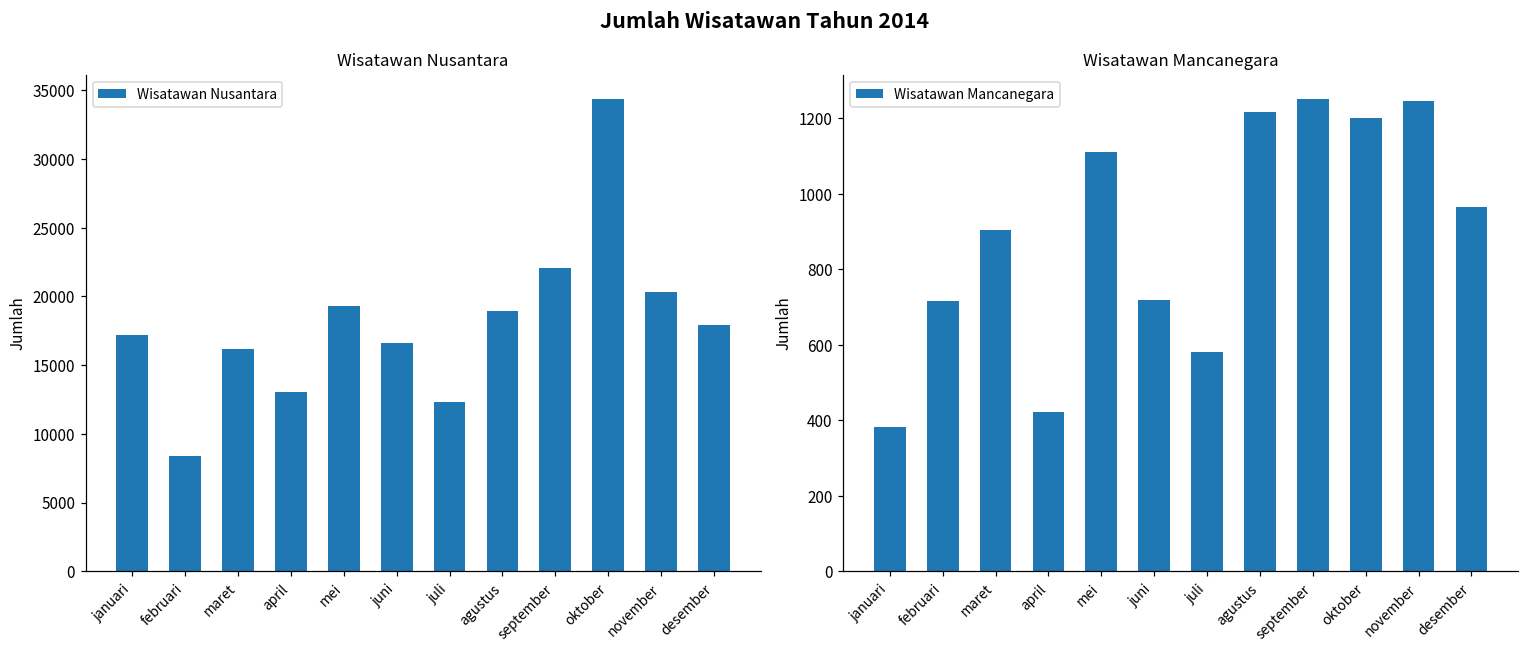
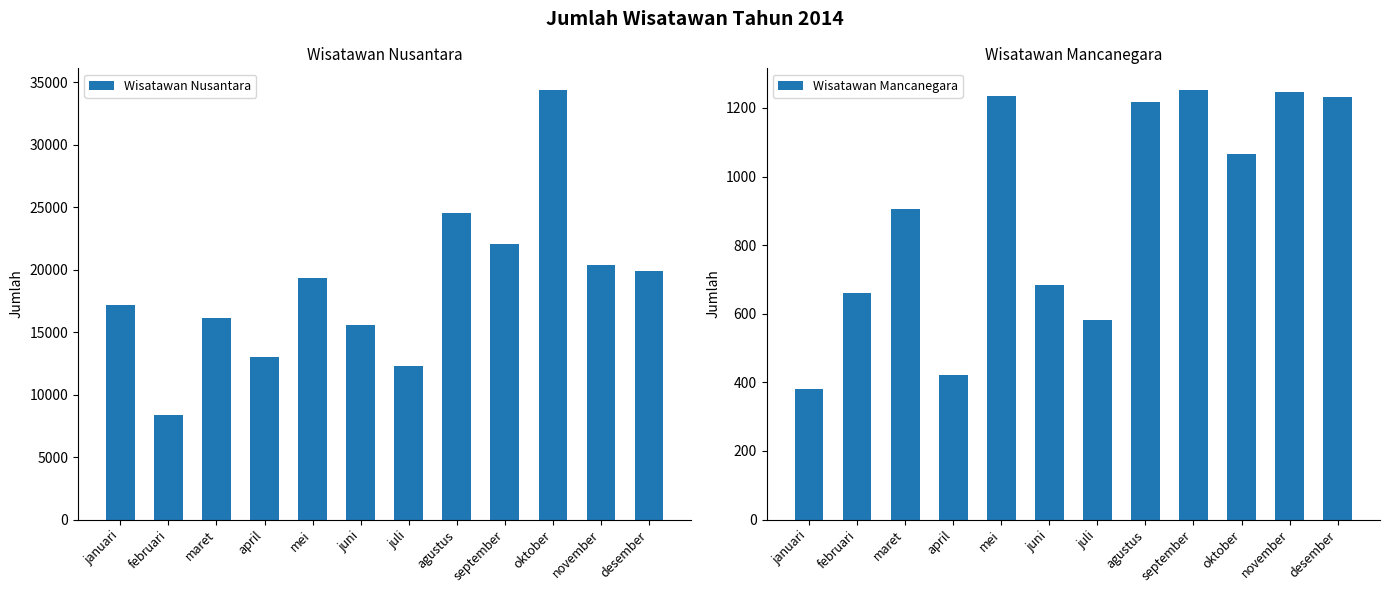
  {
    "Wisatawan Nusantara": {
      "januari": 17200,
      "februari": 8400,
      "maret": 16200,
      "april": 13000,
      "mei": 19300,
-     "juni": 16600,
+     "juni": 15600,
      "juli": 12300,
-     "agustus": 19000,
+     "agustus": 24600,
      "september": 22100,
      "oktober": 34400,
      "november": 20300,
-     "desember": 17900
+     "desember": 19900
    },
    "Wisatawan Mancanegara": {
      "januari": 380,
-     "februari": 720,
+     "februari": 660,
      "maret": 910,
      "april": 420,
-     "mei": 1110,
-     "juni": 720,
+     "mei": 1230,
+     "juni": 680,
      "juli": 580,
      "agustus": 1220,
      "september": 1250,
-     "oktober": 1200,
+     "oktober": 1070,
      "november": 1250,
-     "desember": 970
+     "desember": 1230
    }
  }
